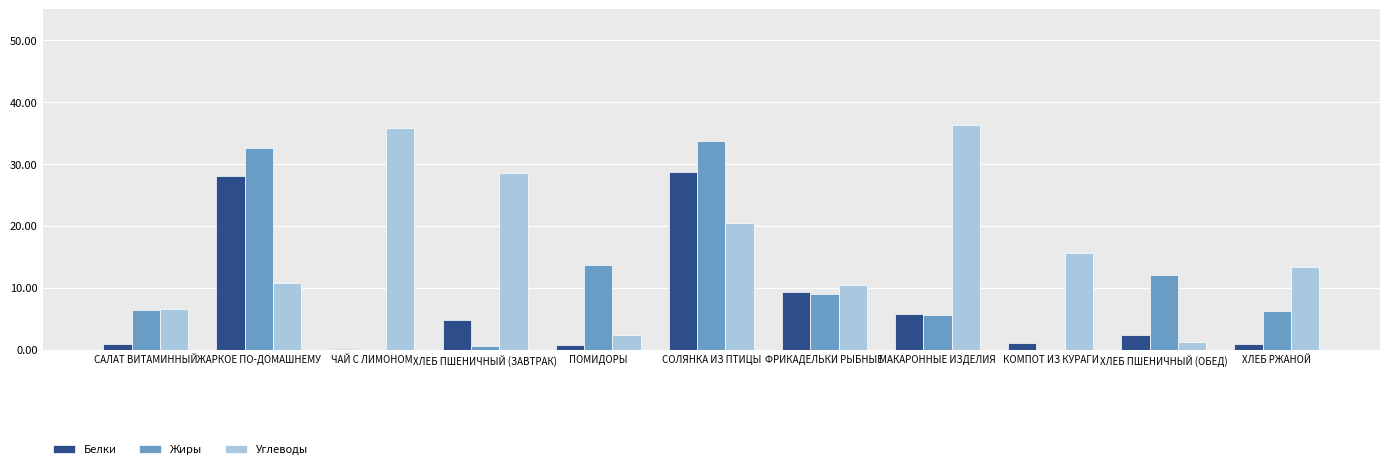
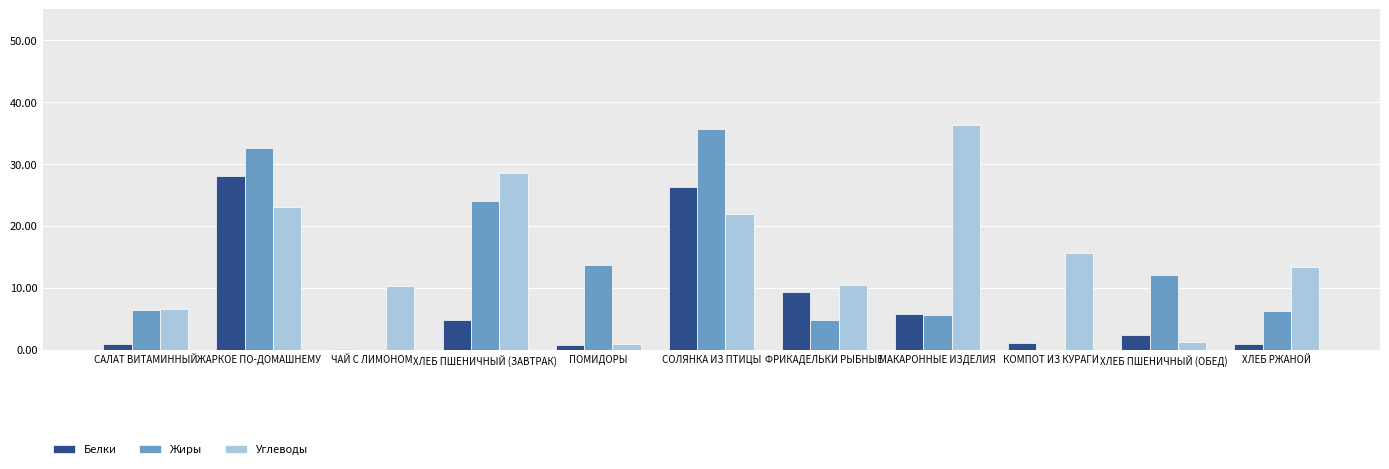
  {
    "Белки": {
      "САЛАТ ВИТАМИННЫЙ": 1,
      "ЖАРКОЕ ПО-ДОМАШНЕМУ": 28,
      "ХЛЕБ ПШЕНИЧНЫЙ (ЗАВТРАК)": 5,
      "ПОМИДОРЫ": 1,
-     "СОЛЯНКА ИЗ ПТИЦЫ": 29,
+     "СОЛЯНКА ИЗ ПТИЦЫ": 26,
      "ФРИКАДЕЛЬКИ РЫБНЫЕ": 9,
      "МАКАРОННЫЕ ИЗДЕЛИЯ": 6,
      "КОМПОТ ИЗ КУРАГИ": 1,
      "ХЛЕБ ПШЕНИЧНЫЙ (ОБЕД)": 2,
      "ХЛЕБ РЖАНОЙ": 1
    },
    "Жиры": {
      "САЛАТ ВИТАМИННЫЙ": 6,
      "ЖАРКОЕ ПО-ДОМАШНЕМУ": 33,
-     "ХЛЕБ ПШЕНИЧНЫЙ (ЗАВТРАК)": 1,
+     "ХЛЕБ ПШЕНИЧНЫЙ (ЗАВТРАК)": 24,
      "ПОМИДОРЫ": 14,
-     "СОЛЯНКА ИЗ ПТИЦЫ": 34,
-     "ФРИКАДЕЛЬКИ РЫБНЫЕ": 9,
+     "СОЛЯНКА ИЗ ПТИЦЫ": 36,
+     "ФРИКАДЕЛЬКИ РЫБНЫЕ": 5,
      "МАКАРОННЫЕ ИЗДЕЛИЯ": 6,
      "ХЛЕБ ПШЕНИЧНЫЙ (ОБЕД)": 12,
      "ХЛЕБ РЖАНОЙ": 6
    },
    "Углеводы": {
      "САЛАТ ВИТАМИННЫЙ": 7,
-     "ЖАРКОЕ ПО-ДОМАШНЕМУ": 11,
-     "ЧАЙ С ЛИМОНОМ": 36,
+     "ЖАРКОЕ ПО-ДОМАШНЕМУ": 23,
+     "ЧАЙ С ЛИМОНОМ": 10,
      "ХЛЕБ ПШЕНИЧНЫЙ (ЗАВТРАК)": 29,
-     "ПОМИДОРЫ": 2,
-     "СОЛЯНКА ИЗ ПТИЦЫ": 20,
+     "ПОМИДОРЫ": 1,
+     "СОЛЯНКА ИЗ ПТИЦЫ": 22,
      "ФРИКАДЕЛЬКИ РЫБНЫЕ": 10,
      "МАКАРОННЫЕ ИЗДЕЛИЯ": 36,
      "КОМПОТ ИЗ КУРАГИ": 16,
      "ХЛЕБ ПШЕНИЧНЫЙ (ОБЕД)": 1,
      "ХЛЕБ РЖАНОЙ": 13
    }
  }
